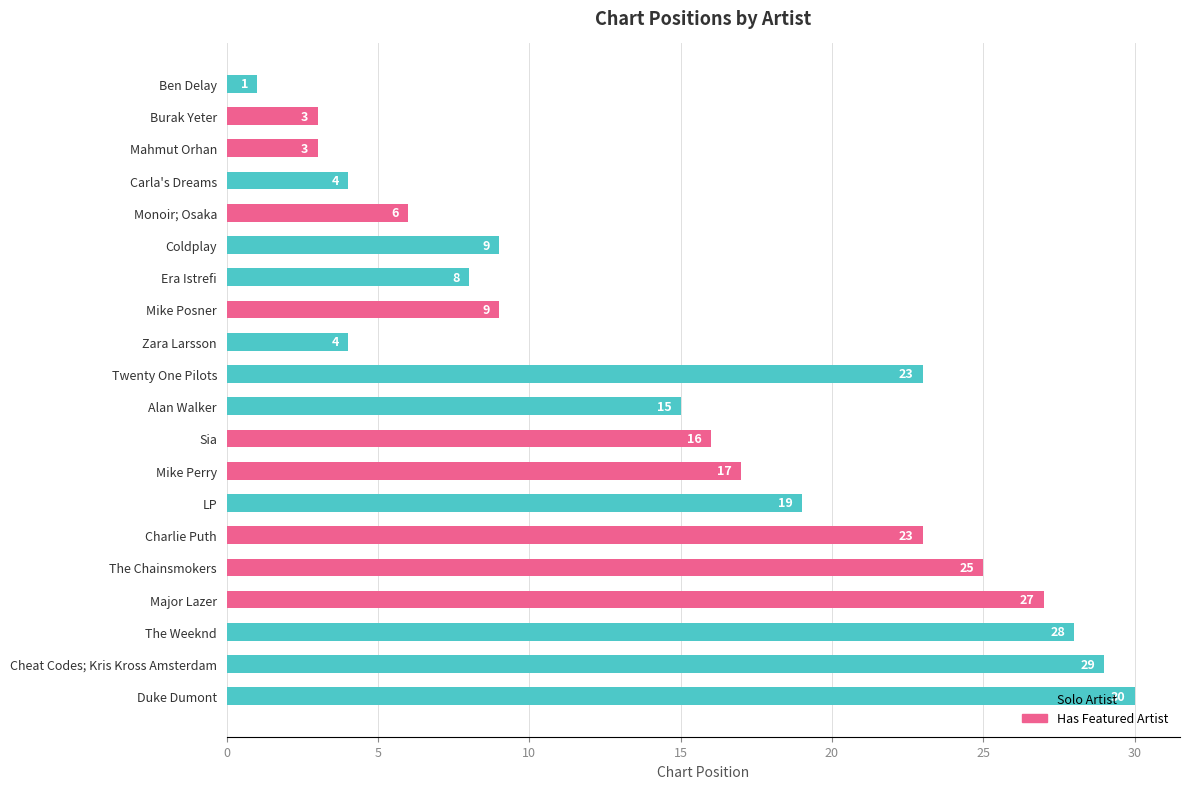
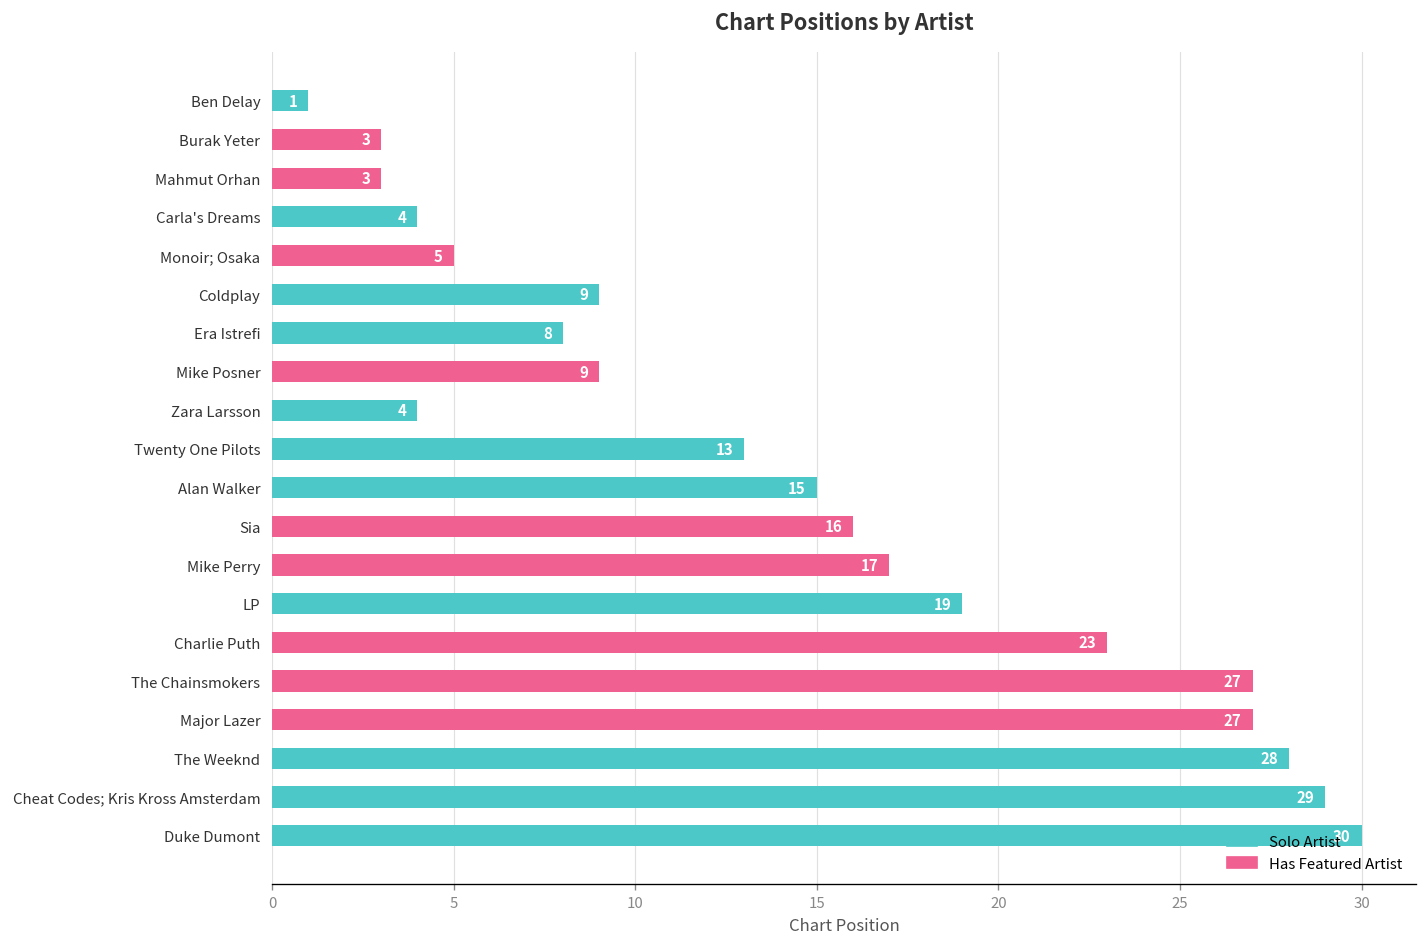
  {
    "Solo Artist": {
      "Ben Delay": 1,
      "Carla's Dreams": 4,
      "Coldplay": 9,
      "Era Istrefi": 8,
      "Zara Larsson": 4,
-     "Twenty One Pilots": 23,
+     "Twenty One Pilots": 13,
      "Alan Walker": 15,
      "LP": 19,
      "The Weeknd": 28,
      "Cheat Codes; Kris Kross Amsterdam": 29,
      "Duke Dumont": 30
    },
    "Has Featured Artist": {
      "Burak Yeter": 3,
      "Mahmut Orhan": 3,
-     "Monoir; Osaka": 6,
+     "Monoir; Osaka": 5,
      "Mike Posner": 9,
      "Sia": 16,
      "Mike Perry": 17,
      "Charlie Puth": 23,
-     "The Chainsmokers": 25,
+     "The Chainsmokers": 27,
      "Major Lazer": 27
    }
  }
